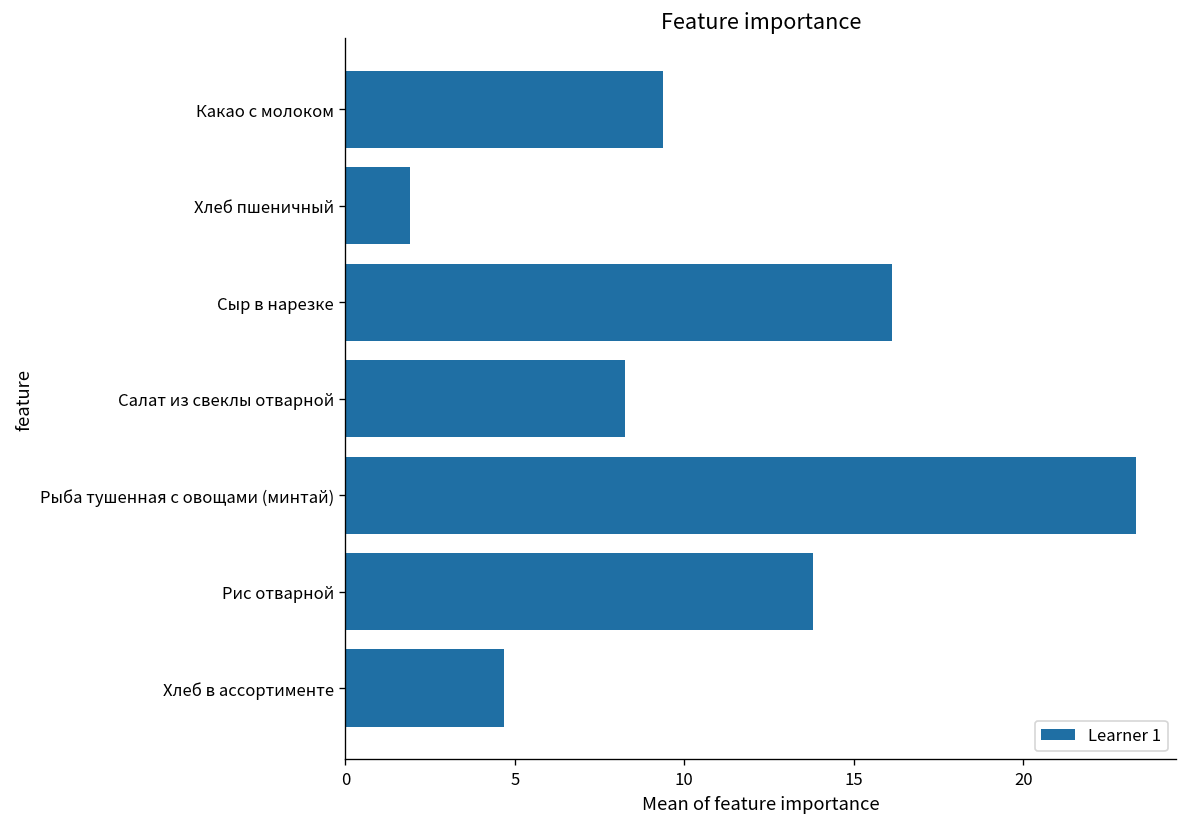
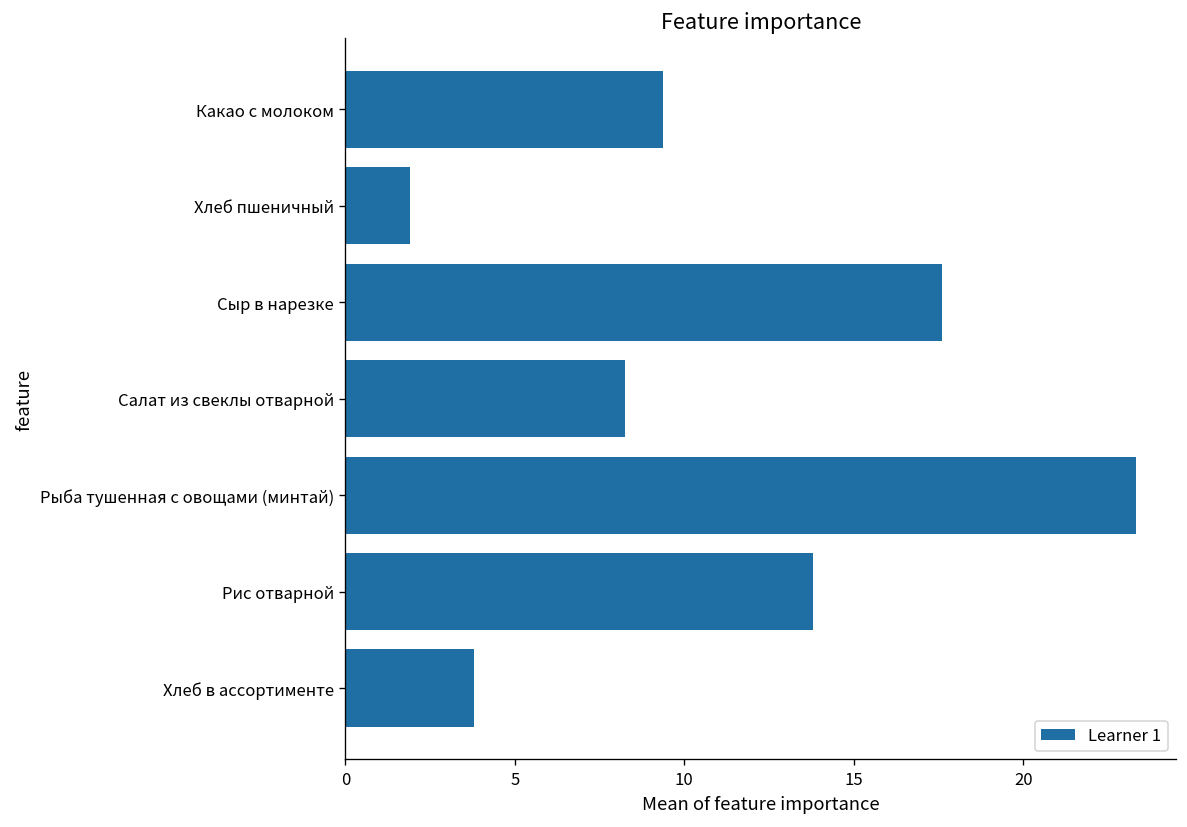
  {
    "Какао с молоком": 9.4,
    "Хлеб пшеничный": 1.9,
-   "Сыр в нарезке": 16.1,
+   "Сыр в нарезке": 17.6,
    "Салат из свеклы отварной": 8.3,
    "Рыба тушенная с овощами (минтай)": 23.3,
    "Рис отварной": 13.8,
-   "Хлеб в ассортименте": 4.7
+   "Хлеб в ассортименте": 3.8
  }
